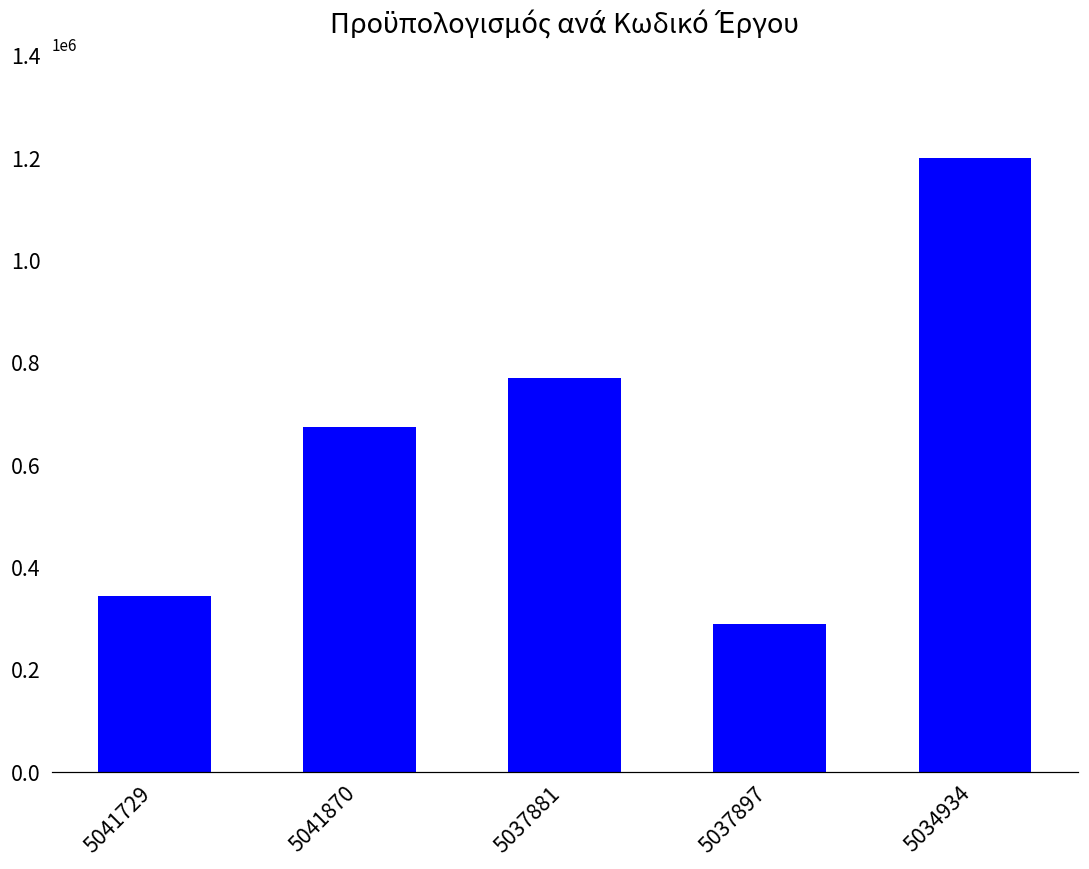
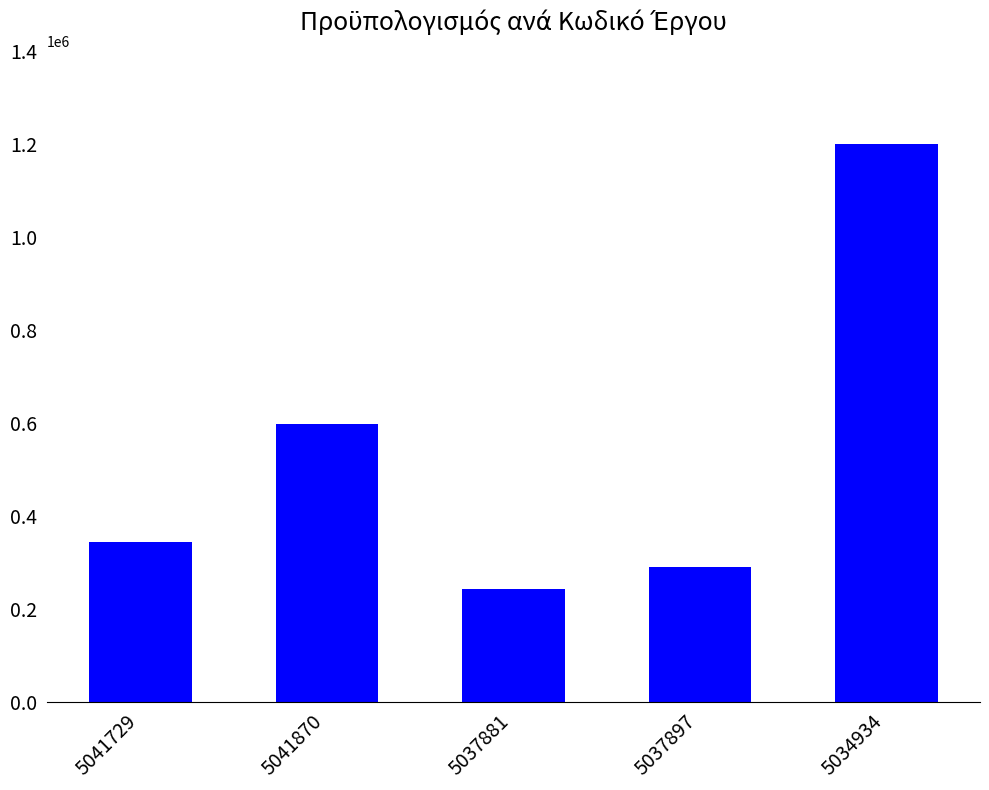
  {
    "5041729": 340000,
-   "5041870": 670000,
-   "5037881": 770000,
+   "5041870": 600000,
+   "5037881": 240000,
    "5037897": 290000,
    "5034934": 1200000
  }
